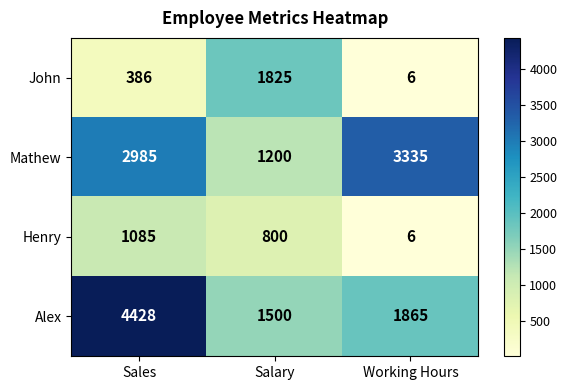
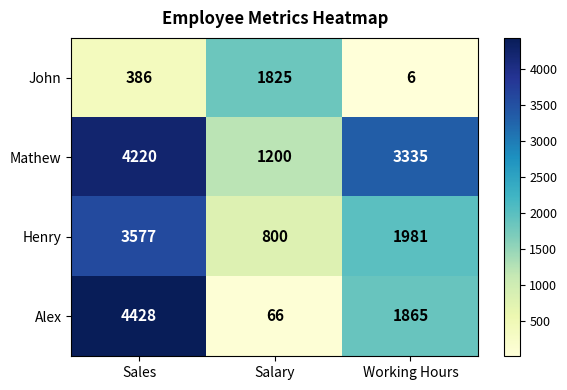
  {
    "John": {
      "Sales": 386,
      "Salary": 1825,
      "Working Hours": 6
    },
    "Mathew": {
-     "Sales": 2985,
+     "Sales": 4220,
      "Salary": 1200,
      "Working Hours": 3335
    },
    "Henry": {
-     "Sales": 1085,
+     "Sales": 3577,
      "Salary": 800,
-     "Working Hours": 6
+     "Working Hours": 1981
    },
    "Alex": {
      "Sales": 4428,
-     "Salary": 1500,
+     "Salary": 66,
      "Working Hours": 1865
    }
  }
